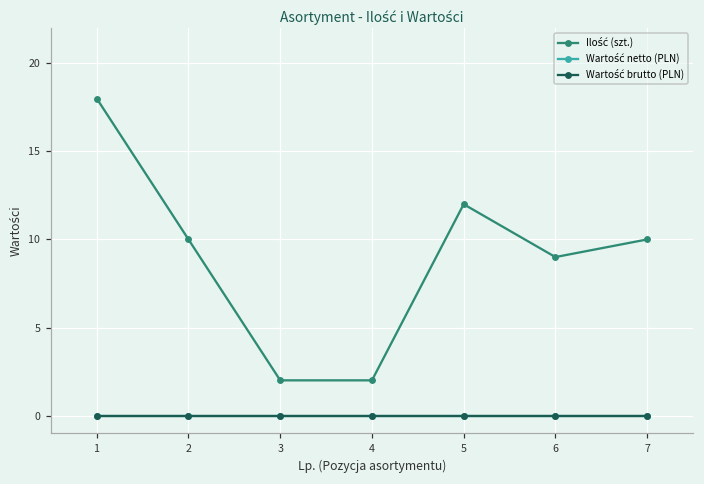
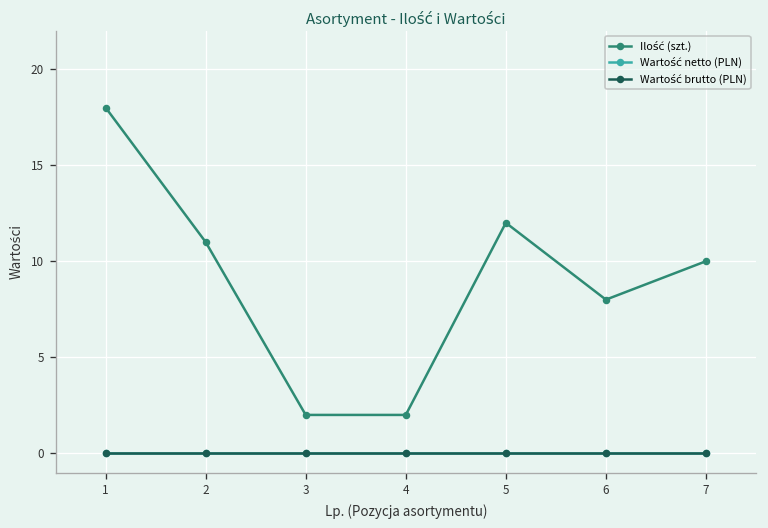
  {
    "Ilość (szt.)": {
      "1": 18,
-     "2": 10,
+     "2": 11,
      "3": 2,
      "4": 2,
      "5": 12,
-     "6": 9,
+     "6": 8,
      "7": 10
    },
    "Wartość brutto (PLN)": {
      "1": 0,
      "2": 0,
      "3": 0,
      "4": 0,
      "5": 0,
      "6": 0,
      "7": 0
    }
  }
